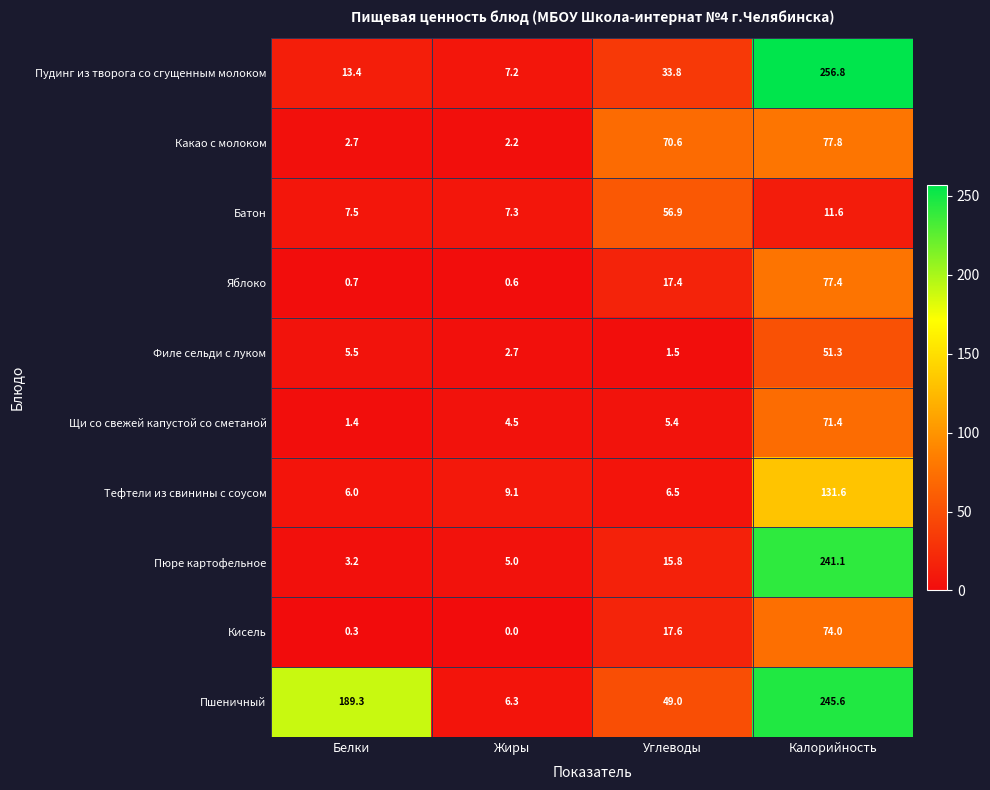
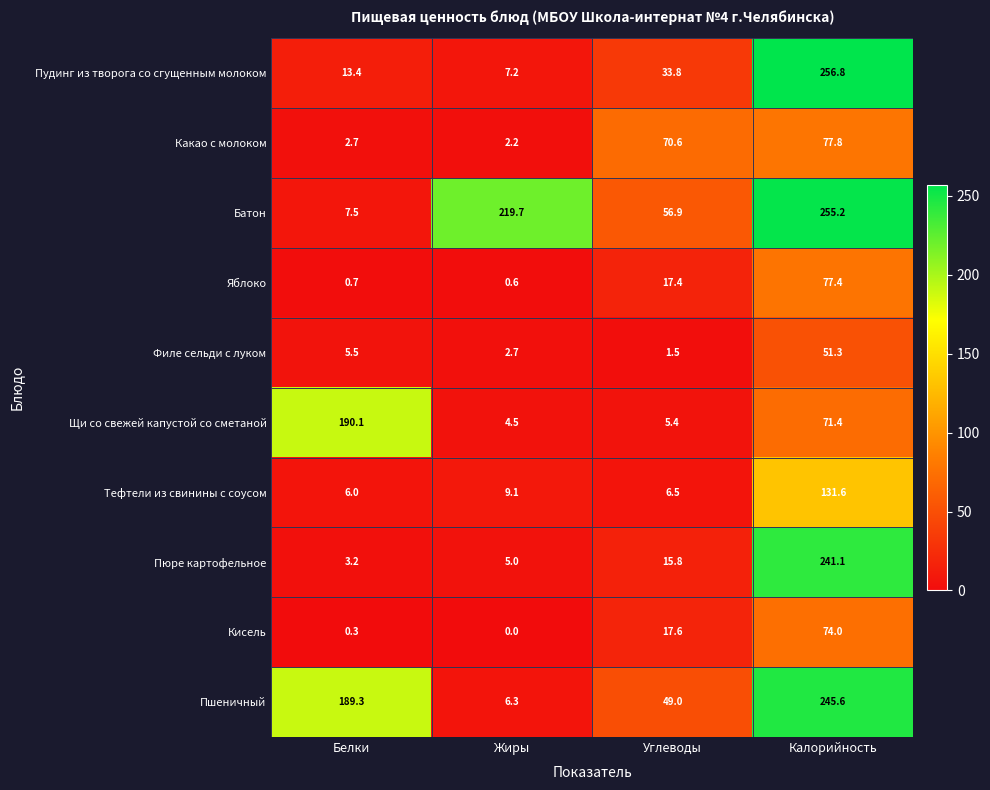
  {
    "Пудинг из творога со сгущенным молоком": {
      "Белки": 13.4,
      "Жиры": 7.2,
      "Углеводы": 33.8,
      "Калорийность": 256.8
    },
    "Какао с молоком": {
      "Белки": 2.7,
      "Жиры": 2.2,
      "Углеводы": 70.6,
      "Калорийность": 77.8
    },
    "Батон": {
      "Белки": 7.5,
-     "Жиры": 7.3,
+     "Жиры": 219.7,
      "Углеводы": 56.9,
-     "Калорийность": 11.6
+     "Калорийность": 255.2
    },
    "Яблоко": {
      "Белки": 0.7,
      "Жиры": 0.6,
      "Углеводы": 17.4,
      "Калорийность": 77.4
    },
    "Филе сельди с луком": {
      "Белки": 5.5,
      "Жиры": 2.7,
      "Углеводы": 1.5,
      "Калорийность": 51.3
    },
    "Щи со свежей капустой со сметаной": {
-     "Белки": 1.4,
+     "Белки": 190.1,
      "Жиры": 4.5,
      "Углеводы": 5.4,
      "Калорийность": 71.4
    },
    "Тефтели из свинины с соусом": {
      "Белки": 6.0,
      "Жиры": 9.1,
      "Углеводы": 6.5,
      "Калорийность": 131.6
    },
    "Пюре картофельное": {
      "Белки": 3.2,
      "Жиры": 5.0,
      "Углеводы": 15.8,
      "Калорийность": 241.1
    },
    "Кисель": {
      "Белки": 0.3,
      "Жиры": 0.0,
      "Углеводы": 17.6,
      "Калорийность": 74.0
    },
    "Пшеничный": {
      "Белки": 189.3,
      "Жиры": 6.3,
      "Углеводы": 49.0,
      "Калорийность": 245.6
    }
  }
